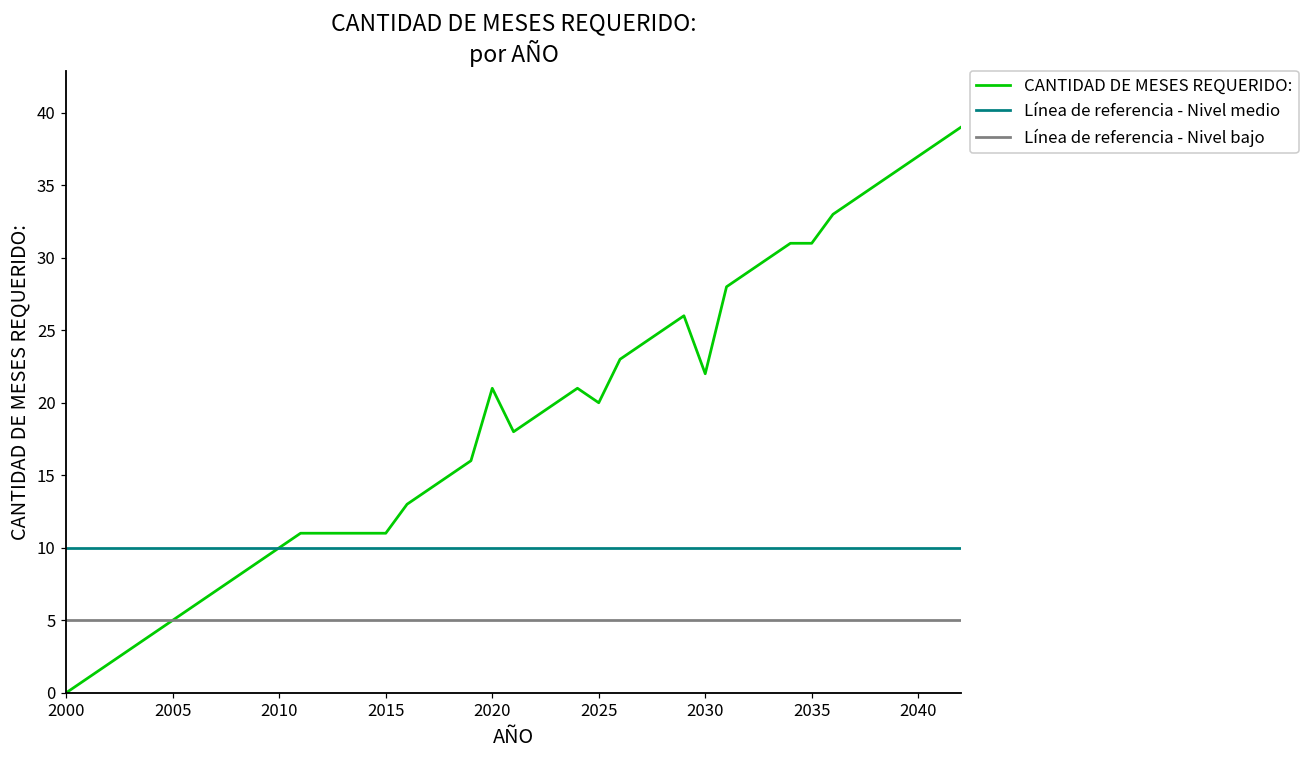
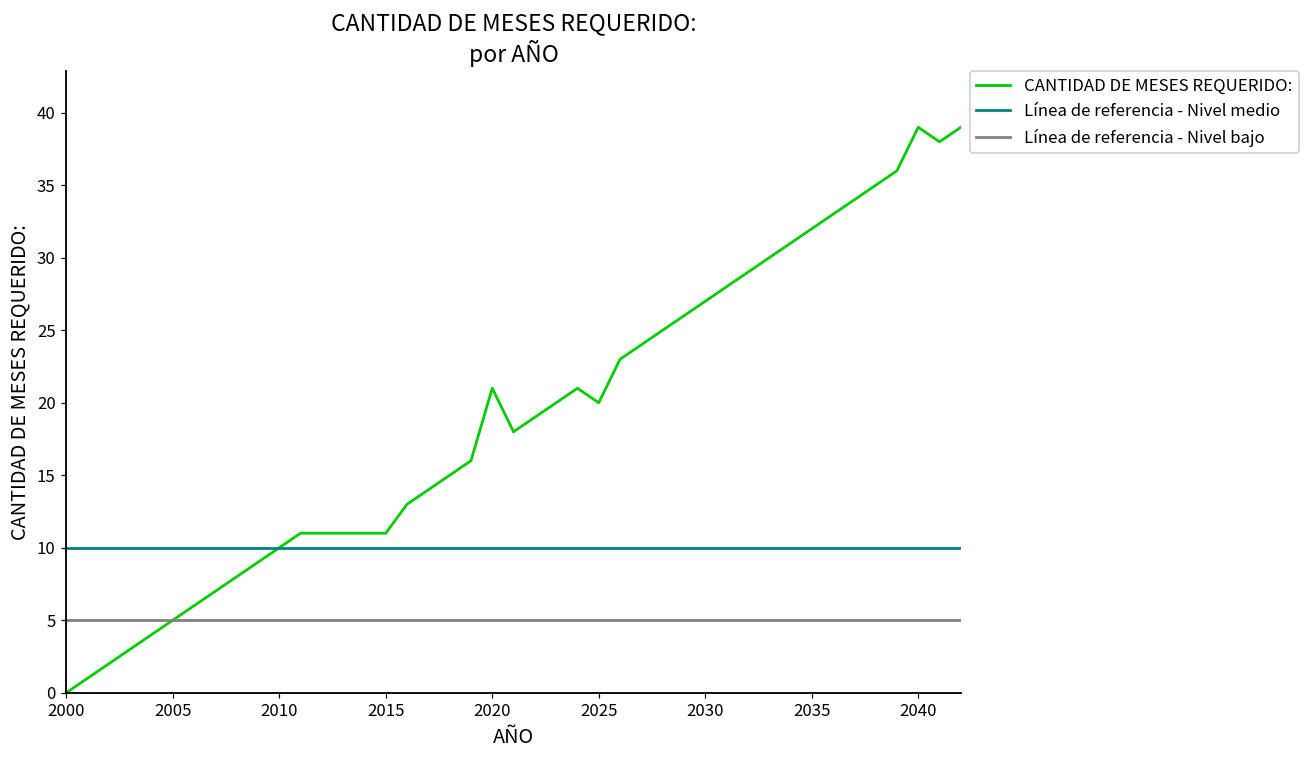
  {
    "2000": 0,
    "2005": 5,
    "2010": 10,
    "2015": 11,
    "2020": 21,
    "2025": 20,
-   "2030": 22,
-   "2035": 31,
-   "2040": 37
+   "2030": 27,
+   "2035": 32,
+   "2040": 39
  }
